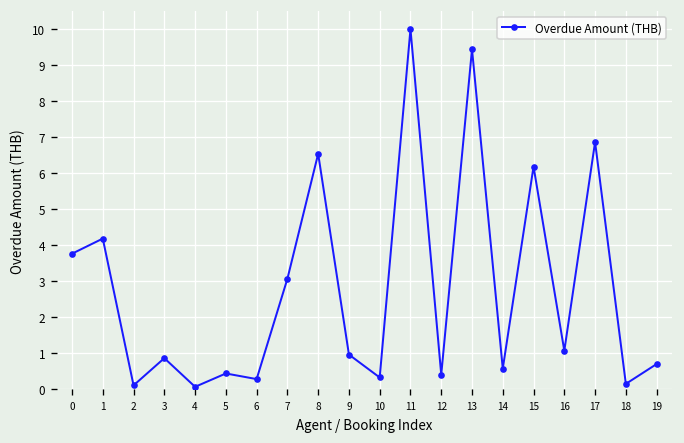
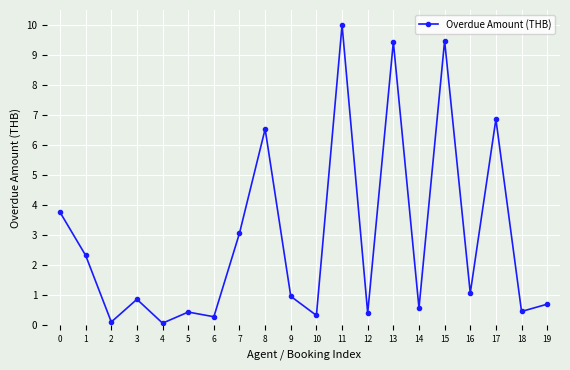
  {
    "0": 3.8,
-   "1": 4.2,
+   "1": 2.3,
    "2": 0.1,
    "3": 0.9,
    "4": 0.1,
    "5": 0.4,
    "6": 0.3,
    "7": 3.1,
    "8": 6.5,
    "9": 1.0,
    "10": 0.3,
    "11": 10.0,
    "12": 0.4,
    "13": 9.4,
    "14": 0.6,
-   "15": 6.2,
+   "15": 9.5,
    "16": 1.1,
    "17": 6.9,
-   "18": 0.1,
+   "18": 0.5,
    "19": 0.7
  }
